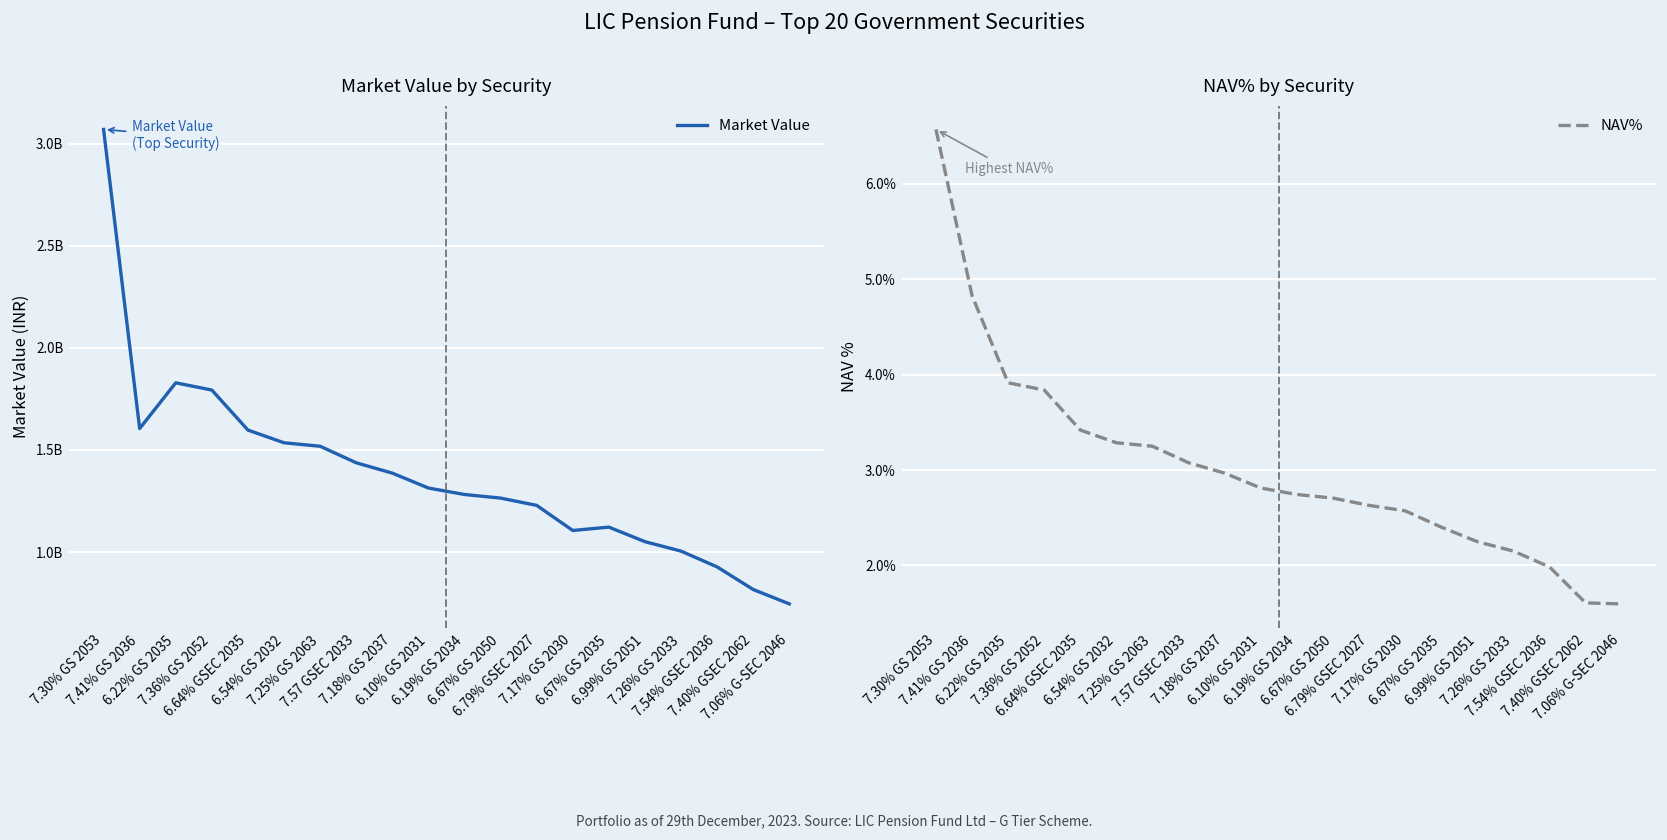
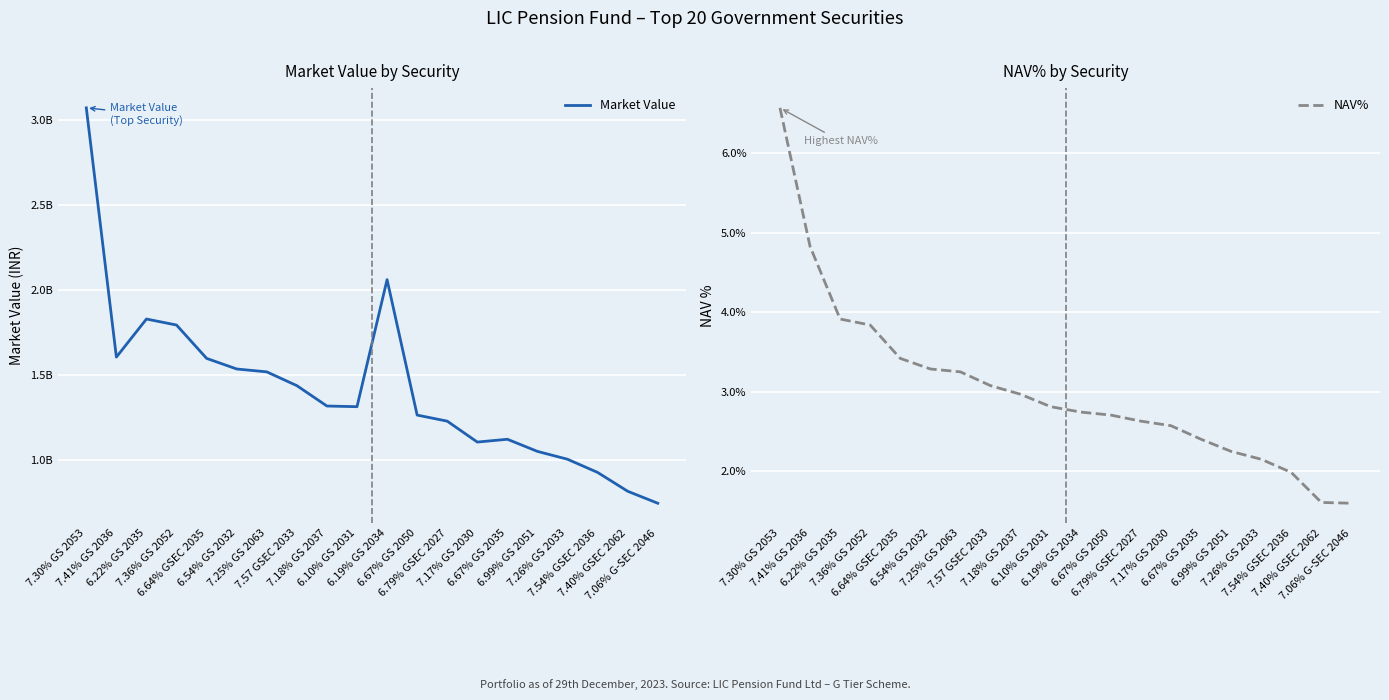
  {
    "Market Value by Security": {
      "7.30% GS 2053": "3070000000",
      "7.41% GS 2036": "1600000000",
      "6.22% GS 2035": "1830000000",
      "7.36% GS 2052": "1790000000",
      "6.64% GSEC 2035": "1600000000",
      "6.54% GS 2032": "1540000000",
      "7.25% GS 2063": "1520000000",
      "7.57 GSEC 2033": "1440000000",
-     "7.18% GS 2037": "1390000000",
+     "7.18% GS 2037": "1320000000",
      "6.10% GS 2031": "1310000000",
-     "6.19% GS 2034": "1280000000",
+     "6.19% GS 2034": "2060000000",
      "6.67% GS 2050": "1260000000",
      "6.79% GSEC 2027": "1230000000",
      "7.17% GS 2030": "1110000000",
      "6.67% GS 2035": "1120000000",
      "6.99% GS 2051": "1050000000",
      "7.26% GS 2033": "1000000000",
      "7.54% GSEC 2036": "930000000",
      "7.40% GSEC 2062": "820000000",
      "7.06% G-SEC 2046": "750000000"
    },
    "NAV% by Security": {
      "7.30% GS 2053": "6.6%",
      "7.41% GS 2036": "4.8%",
      "6.22% GS 2035": "3.9%",
      "7.36% GS 2052": "3.8%",
      "6.64% GSEC 2035": "3.4%",
      "6.54% GS 2032": "3.3%",
      "7.25% GS 2063": "3.2%",
      "7.57 GSEC 2033": "3.1%",
      "7.18% GS 2037": "3.0%",
      "6.10% GS 2031": "2.8%",
      "6.19% GS 2034": "2.7%",
      "6.67% GS 2050": "2.7%",
      "6.79% GSEC 2027": "2.6%",
      "7.17% GS 2030": "2.6%",
      "6.67% GS 2035": "2.4%",
      "6.99% GS 2051": "2.2%",
      "7.26% GS 2033": "2.1%",
      "7.54% GSEC 2036": "2.0%",
      "7.40% GSEC 2062": "1.6%",
      "7.06% G-SEC 2046": "1.6%"
    }
  }
